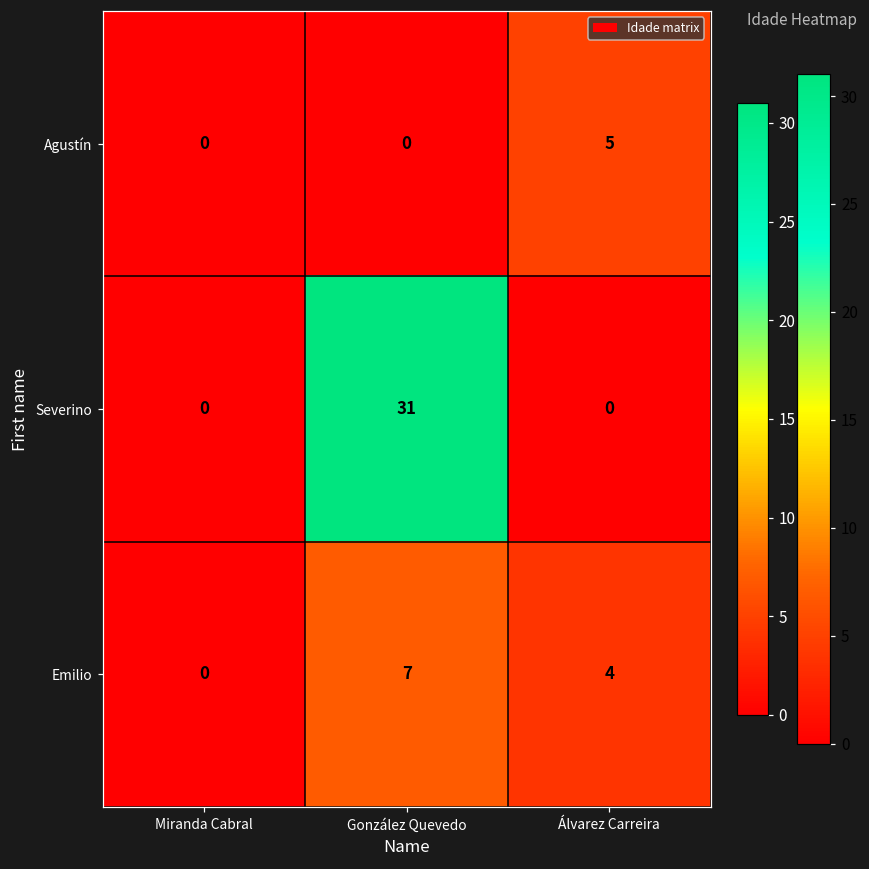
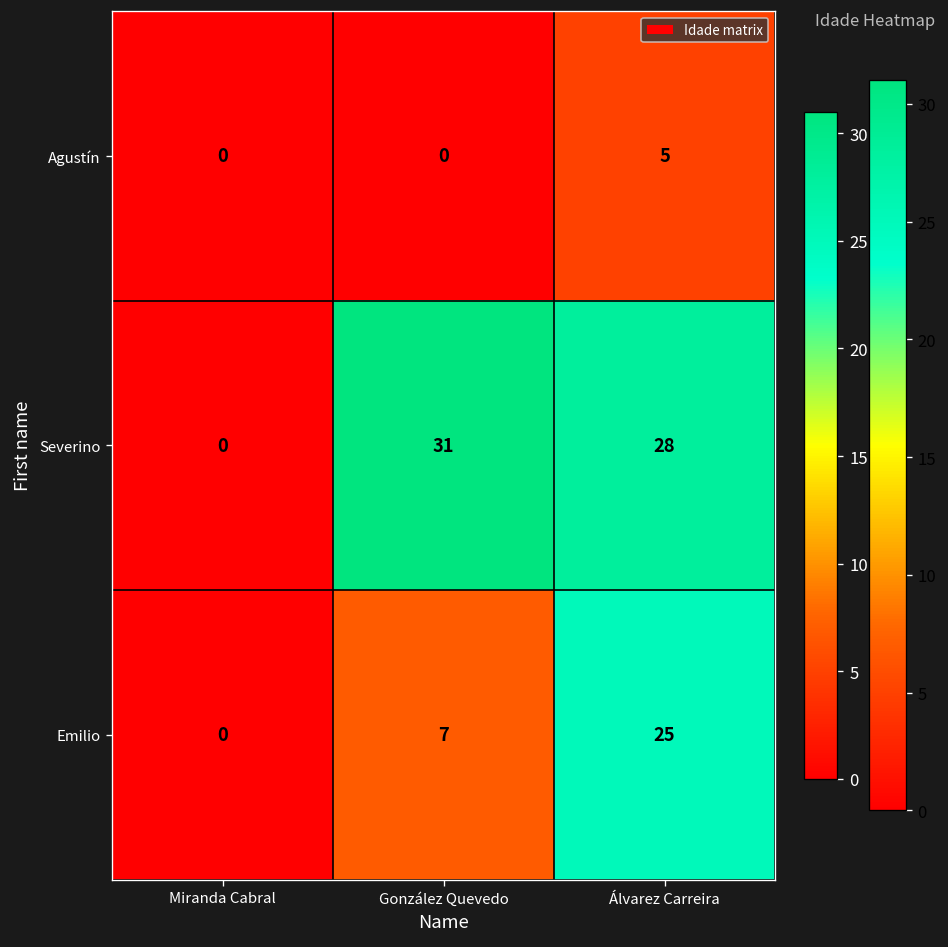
  {
    "Agustín": {
      "Miranda Cabral": 0,
      "González Quevedo": 0,
      "Álvarez Carreira": 5
    },
    "Severino": {
      "Miranda Cabral": 0,
      "González Quevedo": 31,
-     "Álvarez Carreira": 0
+     "Álvarez Carreira": 28
    },
    "Emilio": {
      "Miranda Cabral": 0,
      "González Quevedo": 7,
-     "Álvarez Carreira": 4
+     "Álvarez Carreira": 25
    }
  }
